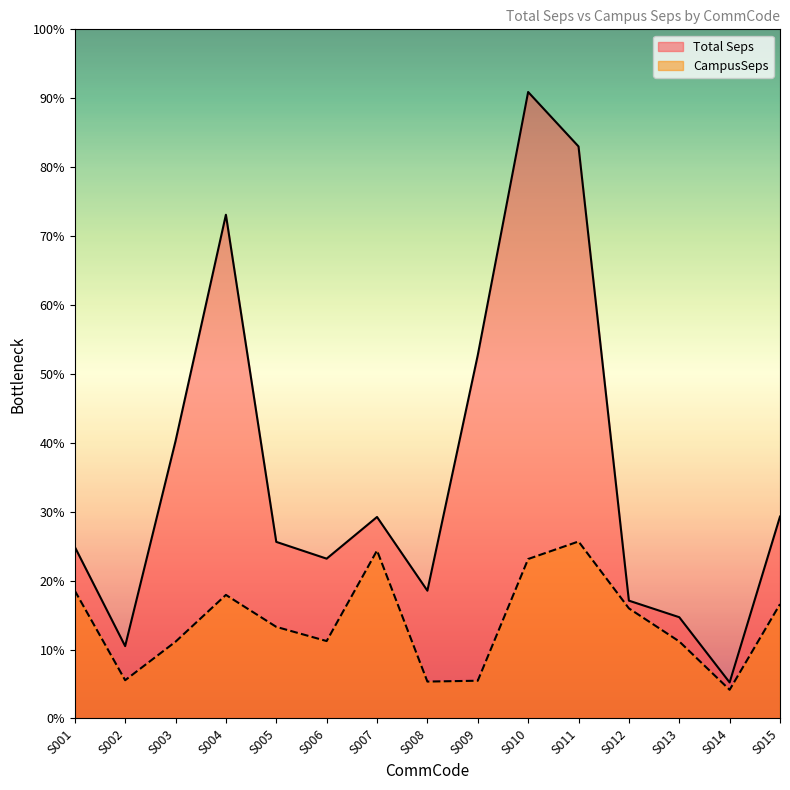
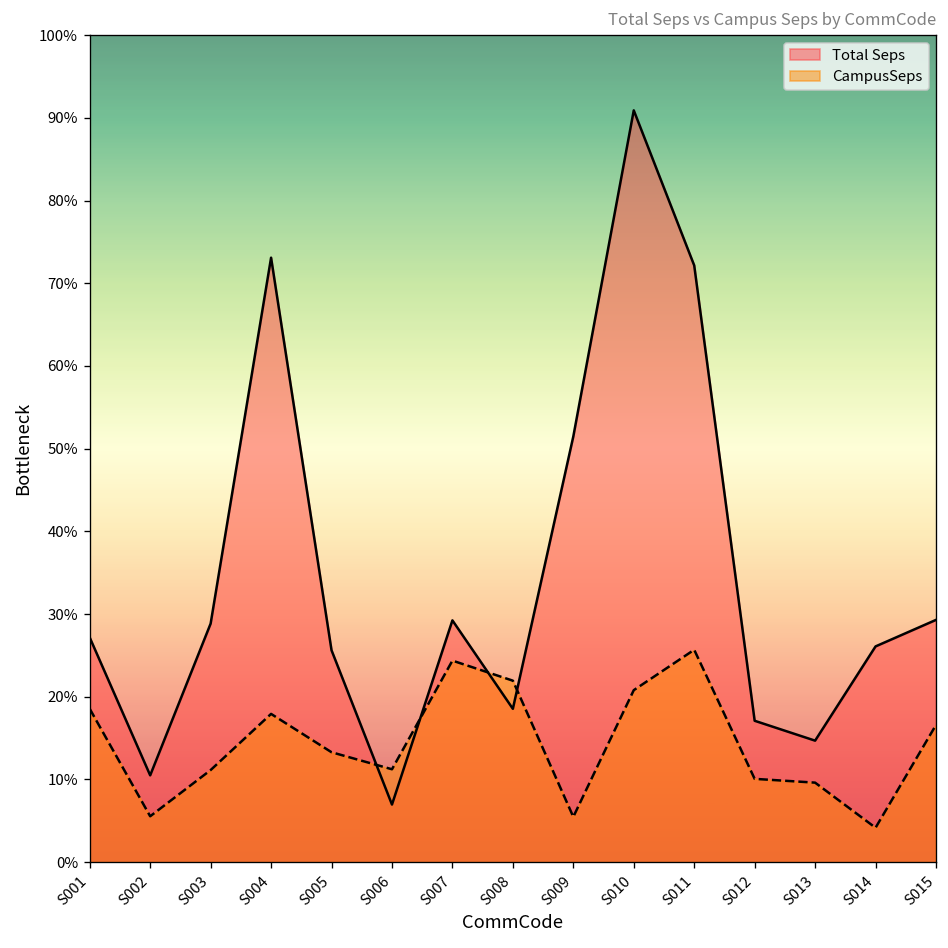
  {
    "Total Seps": {
-     "S001": "25%",
+     "S001": "27%",
      "S002": "10%",
-     "S003": "40%",
+     "S003": "29%",
      "S004": "73%",
      "S005": "26%",
-     "S006": "23%",
+     "S006": "7%",
      "S007": "29%",
      "S008": "19%",
-     "S009": "53%",
+     "S009": "51%",
      "S010": "91%",
-     "S011": "83%",
+     "S011": "72%",
      "S012": "17%",
      "S013": "15%",
-     "S014": "5%",
+     "S014": "26%",
      "S015": "29%"
    },
    "CampusSeps": {
      "S001": "19%",
      "S002": "6%",
      "S003": "11%",
      "S004": "18%",
      "S005": "13%",
      "S006": "11%",
      "S007": "24%",
-     "S008": "5%",
+     "S008": "22%",
      "S009": "5%",
-     "S010": "23%",
+     "S010": "21%",
      "S011": "26%",
-     "S012": "16%",
-     "S013": "11%",
+     "S012": "10%",
+     "S013": "10%",
      "S014": "4%",
      "S015": "17%"
    }
  }
